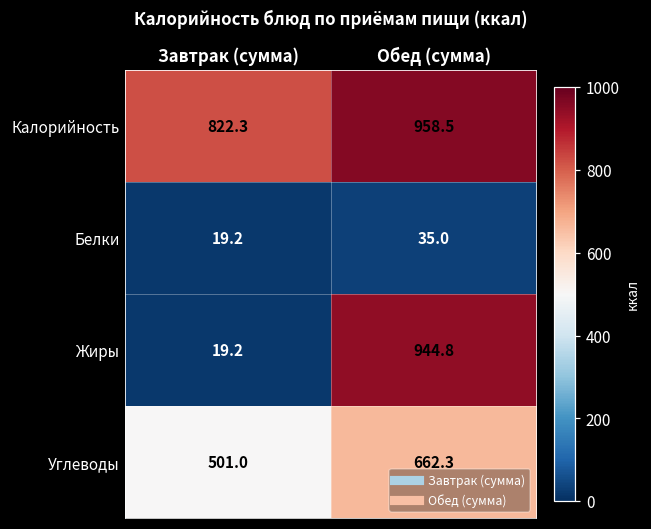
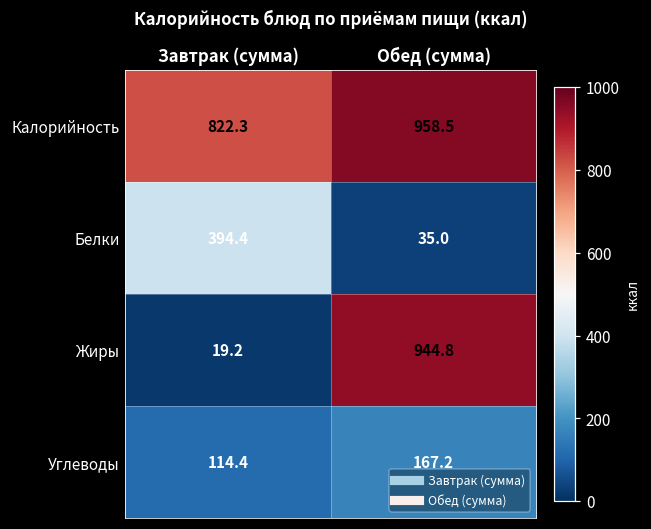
  {
    "Калорийность": {
      "Завтрак (сумма)": 822.3,
      "Обед (сумма)": 958.5
    },
    "Белки": {
-     "Завтрак (сумма)": 19.2,
+     "Завтрак (сумма)": 394.4,
      "Обед (сумма)": 35.0
    },
    "Жиры": {
      "Завтрак (сумма)": 19.2,
      "Обед (сумма)": 944.8
    },
    "Углеводы": {
-     "Завтрак (сумма)": 501.0,
-     "Обед (сумма)": 662.3
+     "Завтрак (сумма)": 114.4,
+     "Обед (сумма)": 167.2
    }
  }
